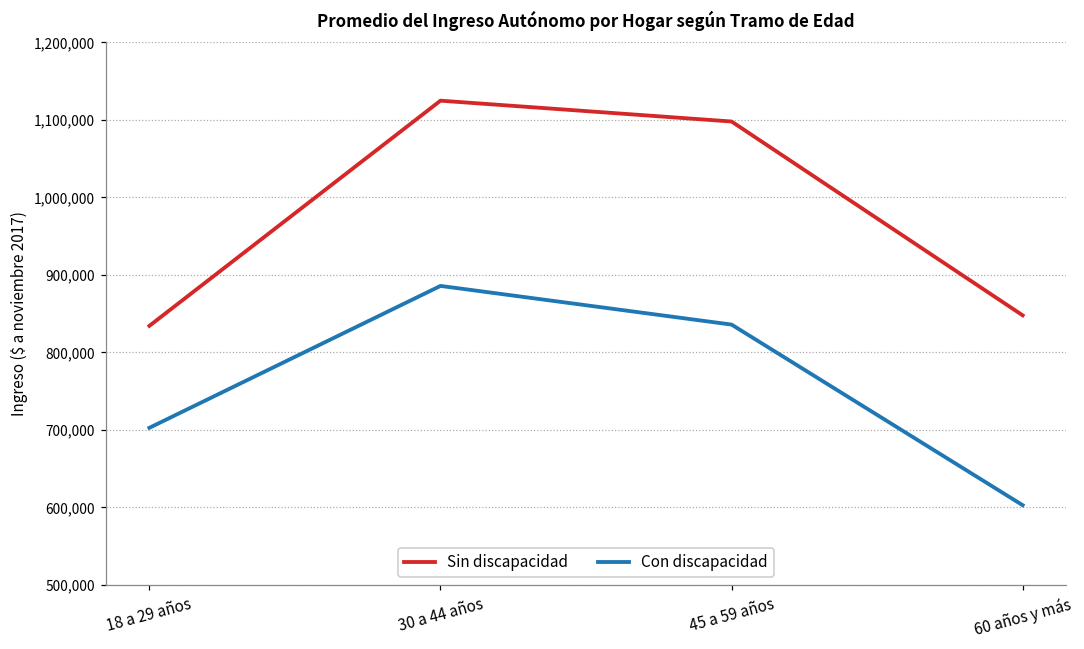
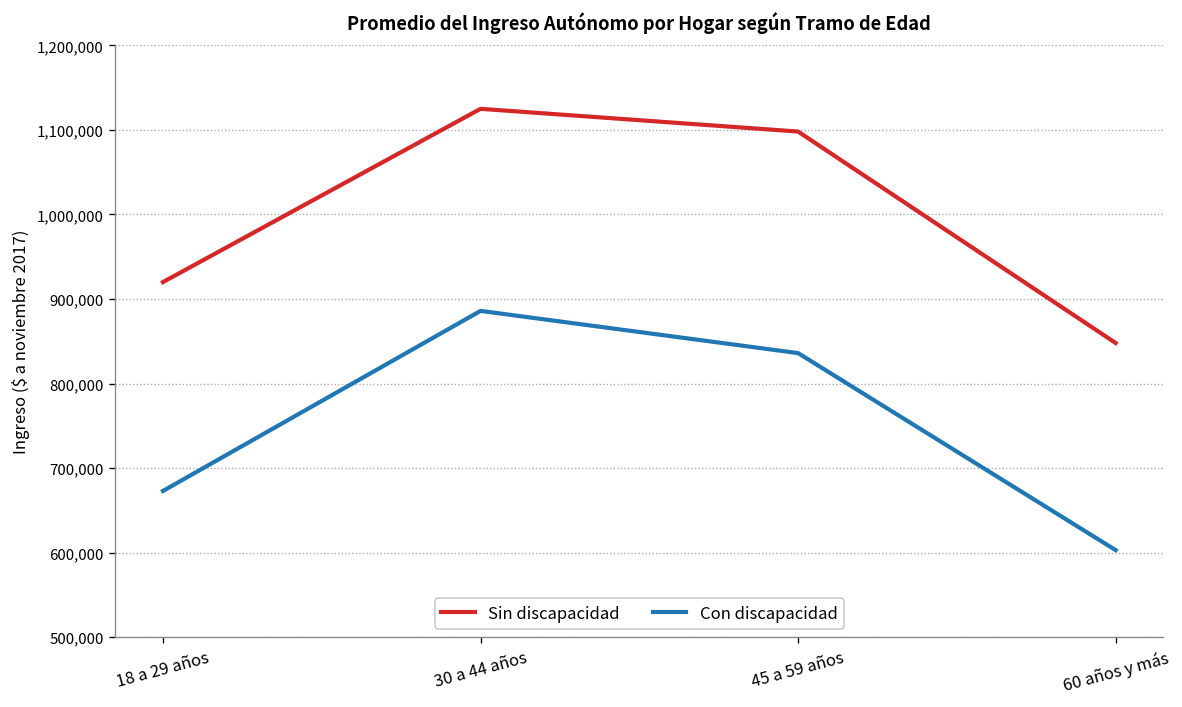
  {
    "Sin discapacidad": {
-     "18 a 29 años": "830,000",
+     "18 a 29 años": "920,000",
      "30 a 44 años": "1,120,000",
      "45 a 59 años": "1,100,000",
      "60 años y más": "850,000"
    },
    "Con discapacidad": {
-     "18 a 29 años": "700,000",
+     "18 a 29 años": "670,000",
      "30 a 44 años": "890,000",
      "45 a 59 años": "840,000",
      "60 años y más": "600,000"
    }
  }
